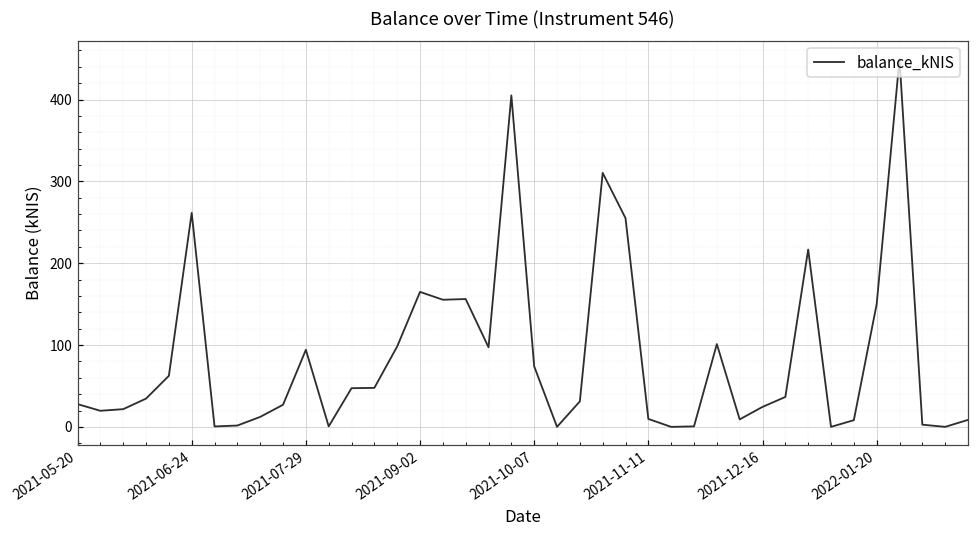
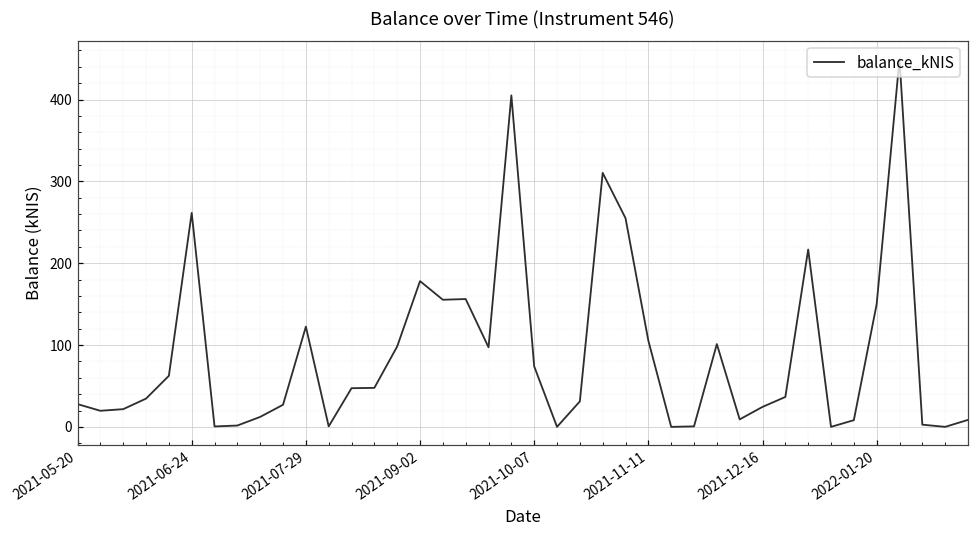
  {
    "2021-05-20": 30,
    "2021-06-24": 260,
-   "2021-07-29": 90,
-   "2021-09-02": 160,
+   "2021-07-29": 120,
+   "2021-09-02": 180,
    "2021-10-07": 70,
-   "2021-11-11": 10,
+   "2021-11-11": 110,
    "2021-12-16": 20,
    "2022-01-20": 150
  }
